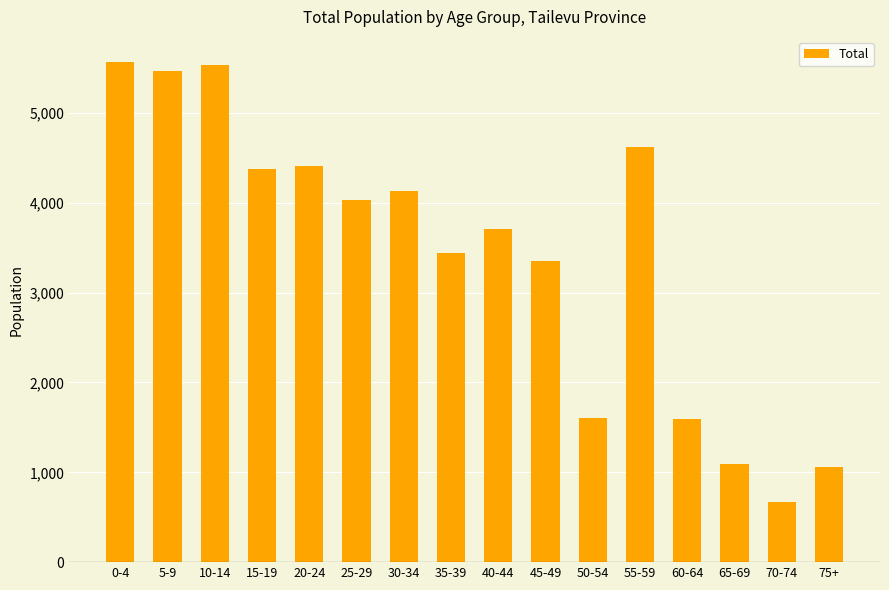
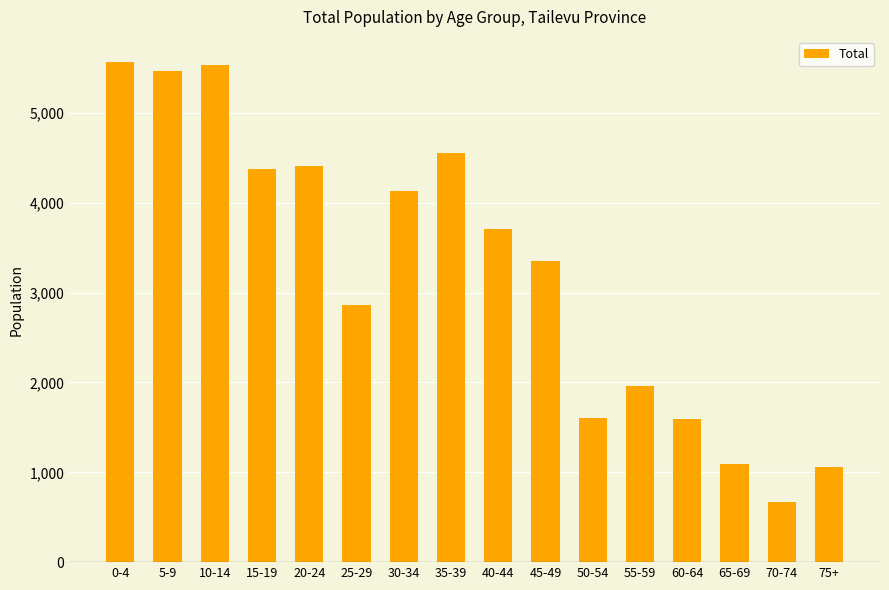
  {
    "0-4": "5,600",
    "5-9": "5,500",
    "10-14": "5,500",
    "15-19": "4,400",
    "20-24": "4,400",
-   "25-29": "4,000",
+   "25-29": "2,900",
    "30-34": "4,100",
-   "35-39": "3,400",
+   "35-39": "4,600",
    "40-44": "3,700",
    "45-49": "3,400",
    "50-54": "1,600",
-   "55-59": "4,600",
+   "55-59": "2,000",
    "60-64": "1,600",
    "65-69": "1,100",
    "70-74": "700",
    "75+": "1,100"
  }
